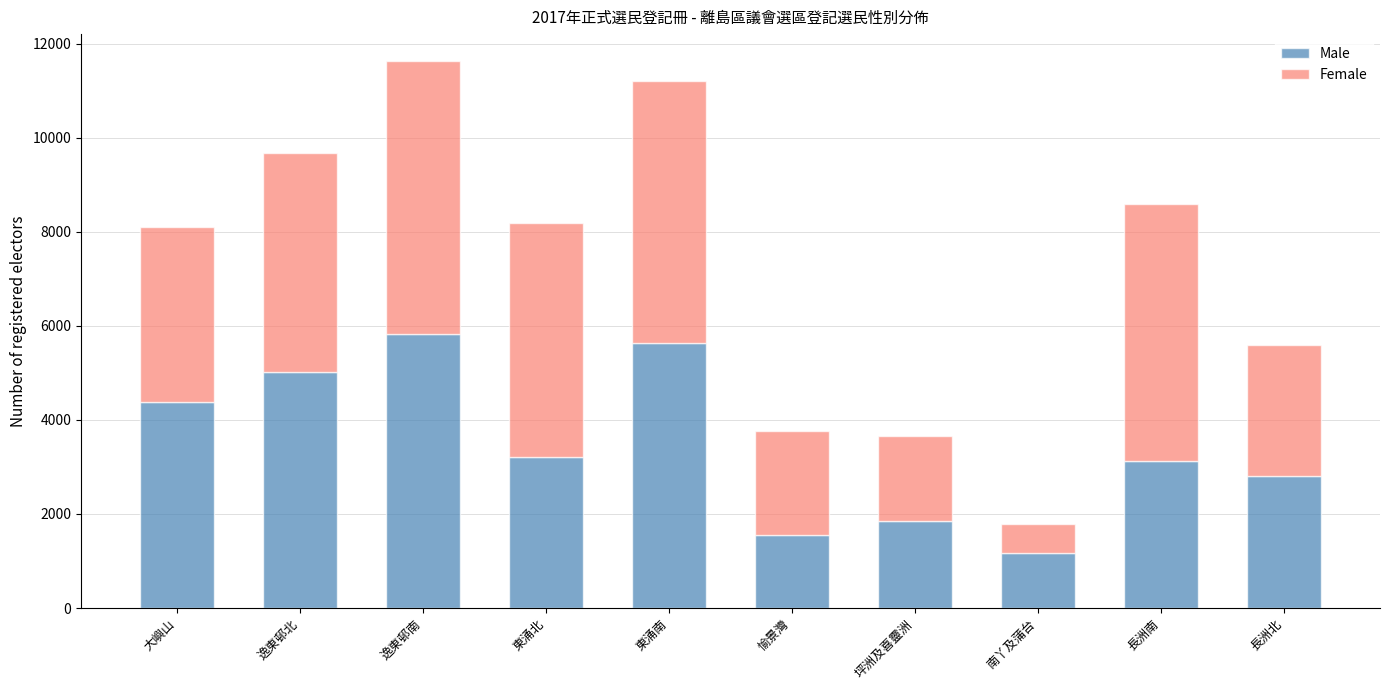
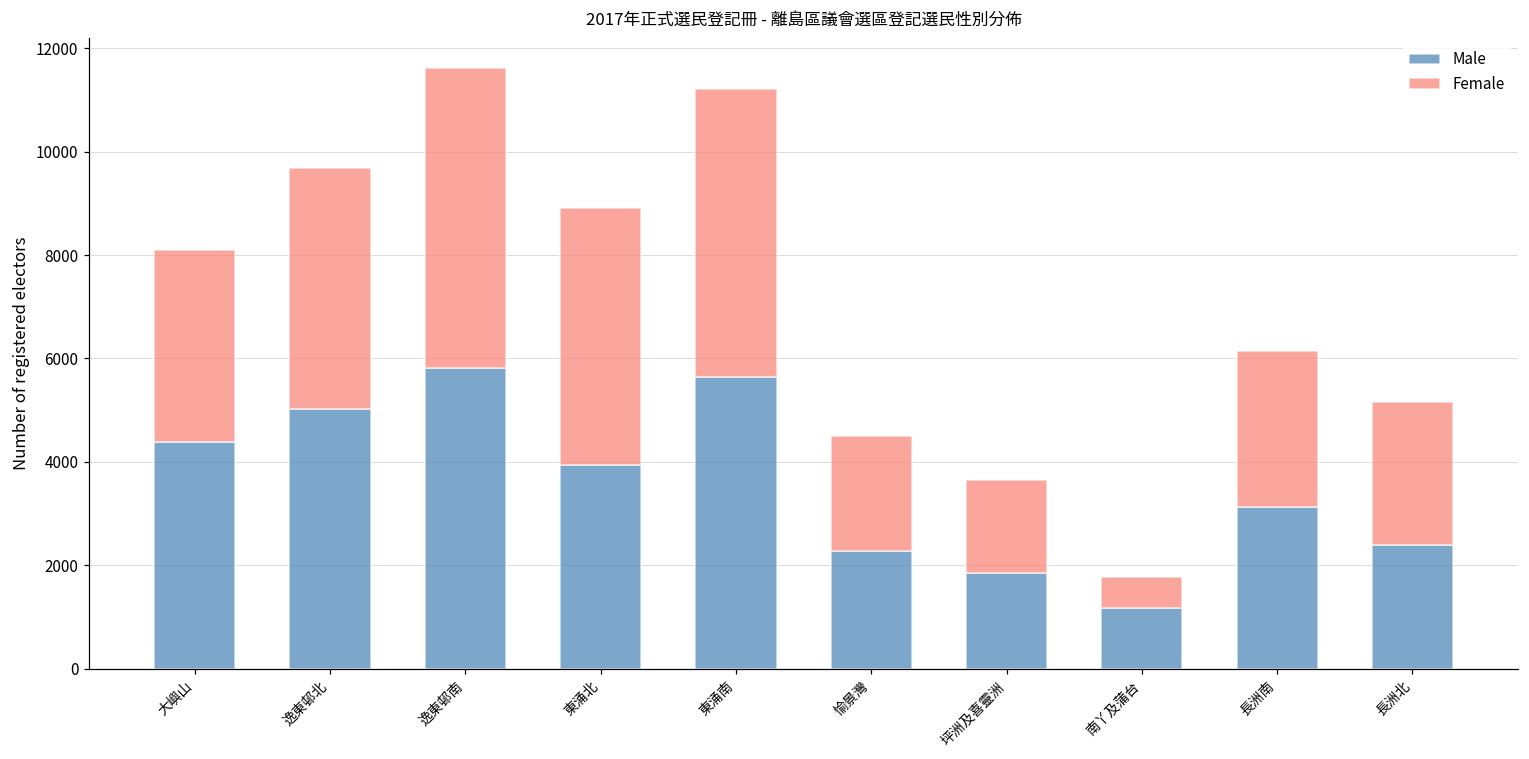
  {
    "Male": {
      "大嶼山": 4400,
      "逸東邨北": 5000,
      "逸東邨南": 5800,
-     "東涌北": 3200,
+     "東涌北": 3900,
      "東涌南": 5600,
-     "愉景灣": 1500,
+     "愉景灣": 2300,
      "坪洲及喜靈洲": 1900,
      "南丫及蒲台": 1200,
      "長洲南": 3100,
-     "長洲北": 2800
+     "長洲北": 2400
    },
    "Female": {
      "大嶼山": 3700,
      "逸東邨北": 4700,
      "逸東邨南": 5800,
      "東涌北": 5000,
      "東涌南": 5600,
      "愉景灣": 2200,
      "坪洲及喜靈洲": 1800,
      "南丫及蒲台": 600,
-     "長洲南": 5500,
+     "長洲南": 3000,
      "長洲北": 2800
    }
  }
